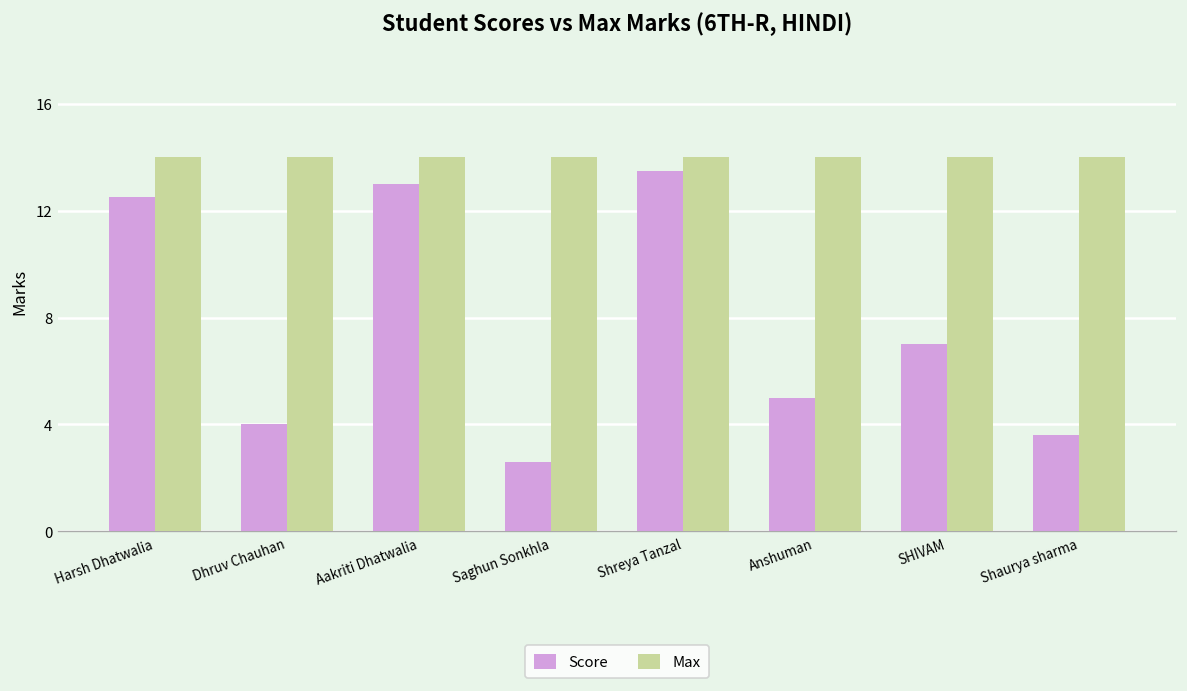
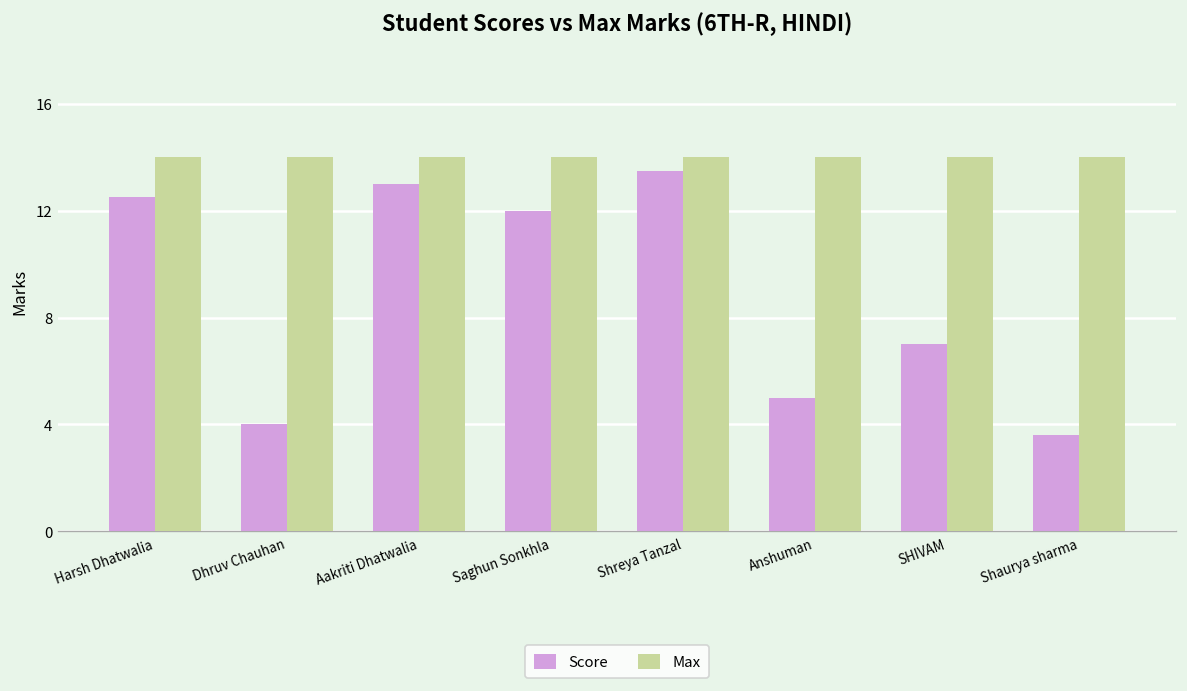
  {
    "Score": {
      "Harsh Dhatwalia": 12.5,
      "Dhruv Chauhan": 4.0,
      "Aakriti Dhatwalia": 13.0,
-     "Saghun Sonkhla": 2.6,
+     "Saghun Sonkhla": 12.0,
      "Shreya Tanzal": 13.5,
      "Anshuman": 5.0,
      "SHIVAM": 7.0,
      "Shaurya sharma": 3.6
    },
    "Max": {
      "Harsh Dhatwalia": 14.0,
      "Dhruv Chauhan": 14.0,
      "Aakriti Dhatwalia": 14.0,
      "Saghun Sonkhla": 14.0,
      "Shreya Tanzal": 14.0,
      "Anshuman": 14.0,
      "SHIVAM": 14.0,
      "Shaurya sharma": 14.0
    }
  }
